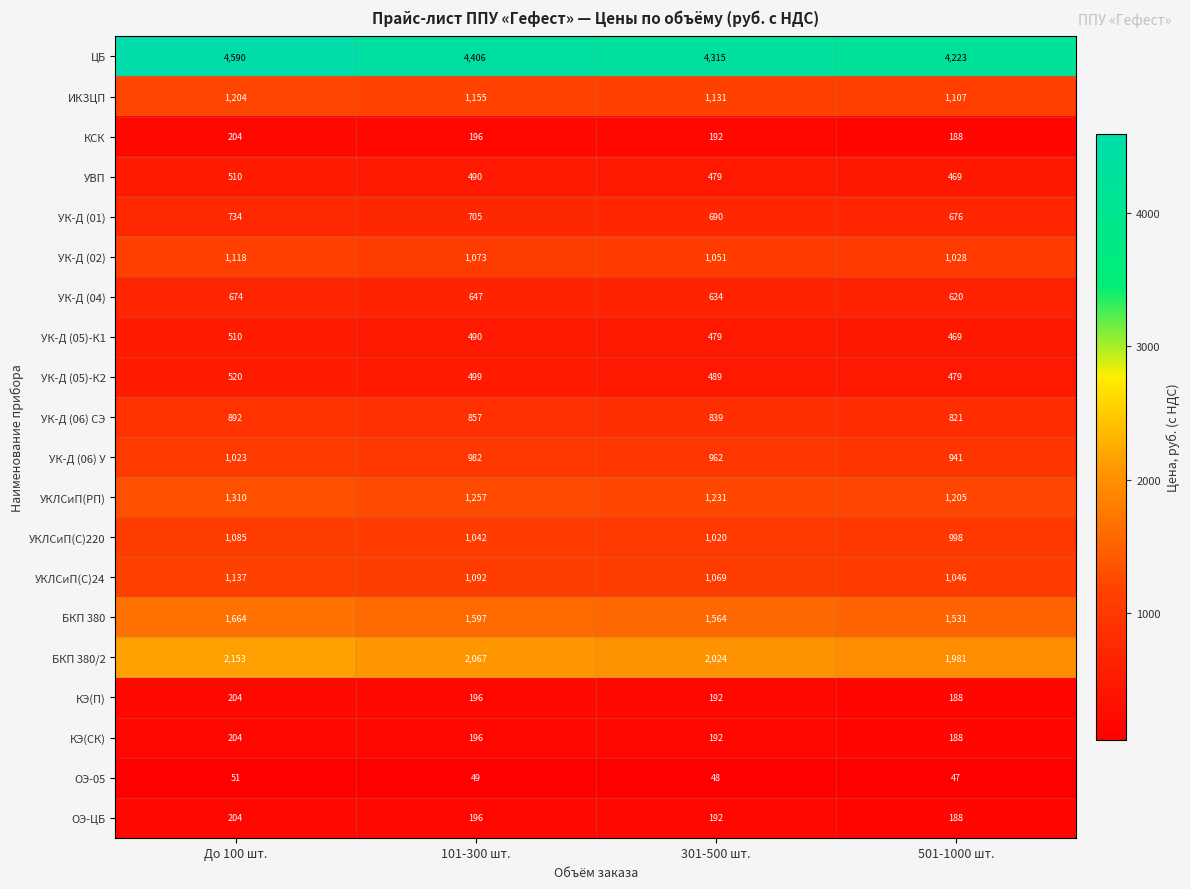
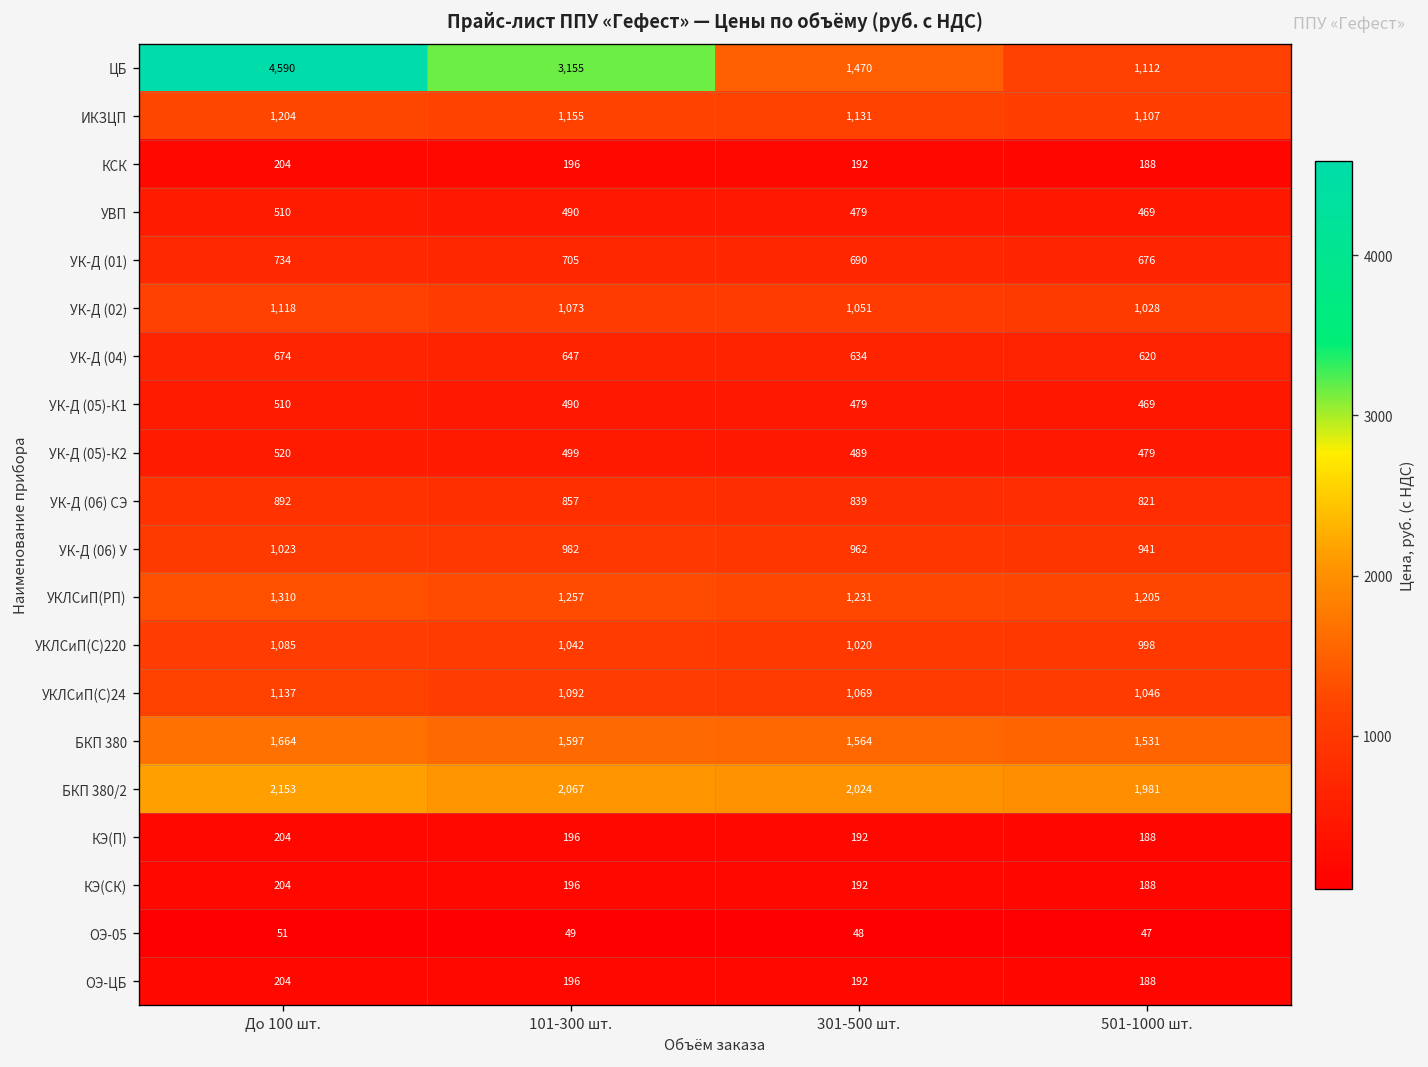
  {
    "ЦБ": {
      "До 100 шт.": "4,590",
-     "101-300 шт.": "4,406",
-     "301-500 шт.": "4,315",
-     "501-1000 шт.": "4,223"
+     "101-300 шт.": "3,155",
+     "301-500 шт.": "1,470",
+     "501-1000 шт.": "1,112"
    },
    "ИКЗЦП": {
      "До 100 шт.": "1,204",
      "101-300 шт.": "1,155",
      "301-500 шт.": "1,131",
      "501-1000 шт.": "1,107"
    },
    "КСК": {
      "До 100 шт.": "204",
      "101-300 шт.": "196",
      "301-500 шт.": "192",
      "501-1000 шт.": "188"
    },
    "УВП": {
      "До 100 шт.": "510",
      "101-300 шт.": "490",
      "301-500 шт.": "479",
      "501-1000 шт.": "469"
    },
    "УК-Д (01)": {
      "До 100 шт.": "734",
      "101-300 шт.": "705",
      "301-500 шт.": "690",
      "501-1000 шт.": "676"
    },
    "УК-Д (02)": {
      "До 100 шт.": "1,118",
      "101-300 шт.": "1,073",
      "301-500 шт.": "1,051",
      "501-1000 шт.": "1,028"
    },
    "УК-Д (04)": {
      "До 100 шт.": "674",
      "101-300 шт.": "647",
      "301-500 шт.": "634",
      "501-1000 шт.": "620"
    },
    "УК-Д (05)-К1": {
      "До 100 шт.": "510",
      "101-300 шт.": "490",
      "301-500 шт.": "479",
      "501-1000 шт.": "469"
    },
    "УК-Д (05)-К2": {
      "До 100 шт.": "520",
      "101-300 шт.": "499",
      "301-500 шт.": "489",
      "501-1000 шт.": "479"
    },
    "УК-Д (06) СЭ": {
      "До 100 шт.": "892",
      "101-300 шт.": "857",
      "301-500 шт.": "839",
      "501-1000 шт.": "821"
    },
    "УК-Д (06) У": {
      "До 100 шт.": "1,023",
      "101-300 шт.": "982",
      "301-500 шт.": "962",
      "501-1000 шт.": "941"
    },
    "УКЛСиП(РП)": {
      "До 100 шт.": "1,310",
      "101-300 шт.": "1,257",
      "301-500 шт.": "1,231",
      "501-1000 шт.": "1,205"
    },
    "УКЛСиП(С)220": {
      "До 100 шт.": "1,085",
      "101-300 шт.": "1,042",
      "301-500 шт.": "1,020",
      "501-1000 шт.": "998"
    },
    "УКЛСиП(С)24": {
      "До 100 шт.": "1,137",
      "101-300 шт.": "1,092",
      "301-500 шт.": "1,069",
      "501-1000 шт.": "1,046"
    },
    "БКП 380": {
      "До 100 шт.": "1,664",
      "101-300 шт.": "1,597",
      "301-500 шт.": "1,564",
      "501-1000 шт.": "1,531"
    },
    "БКП 380/2": {
      "До 100 шт.": "2,153",
      "101-300 шт.": "2,067",
      "301-500 шт.": "2,024",
      "501-1000 шт.": "1,981"
    },
    "КЭ(П)": {
      "До 100 шт.": "204",
      "101-300 шт.": "196",
      "301-500 шт.": "192",
      "501-1000 шт.": "188"
    },
    "КЭ(СК)": {
      "До 100 шт.": "204",
      "101-300 шт.": "196",
      "301-500 шт.": "192",
      "501-1000 шт.": "188"
    },
    "ОЭ-05": {
      "До 100 шт.": "51",
      "101-300 шт.": "49",
      "301-500 шт.": "48",
      "501-1000 шт.": "47"
    },
    "ОЭ-ЦБ": {
      "До 100 шт.": "204",
      "101-300 шт.": "196",
      "301-500 шт.": "192",
      "501-1000 шт.": "188"
    }
  }
